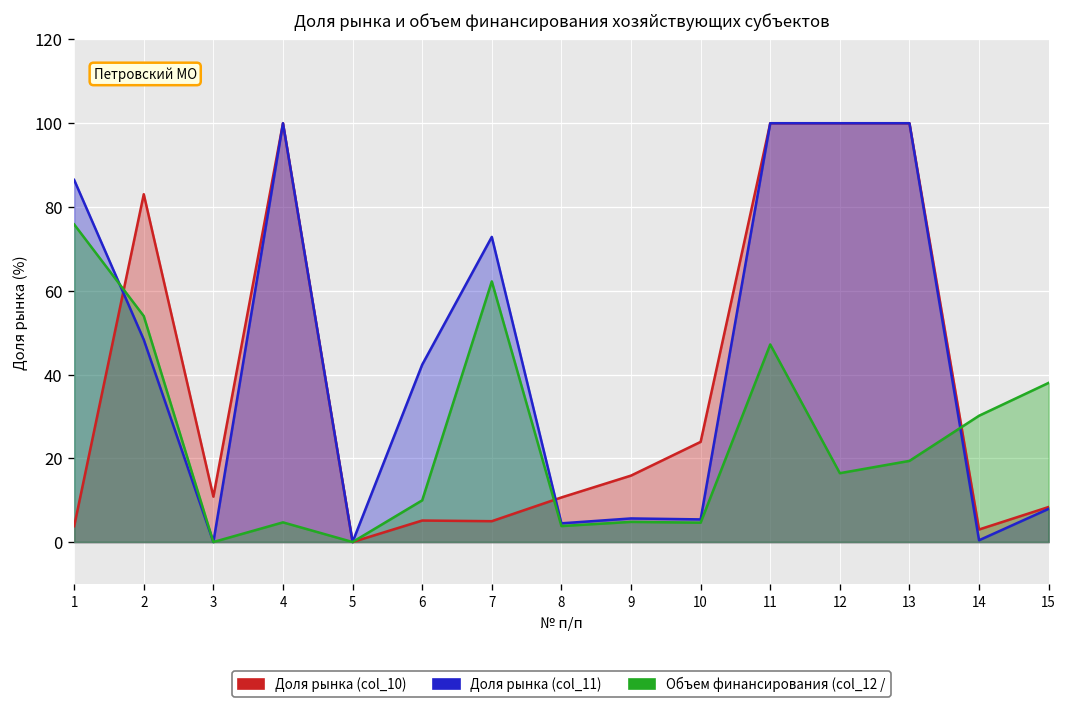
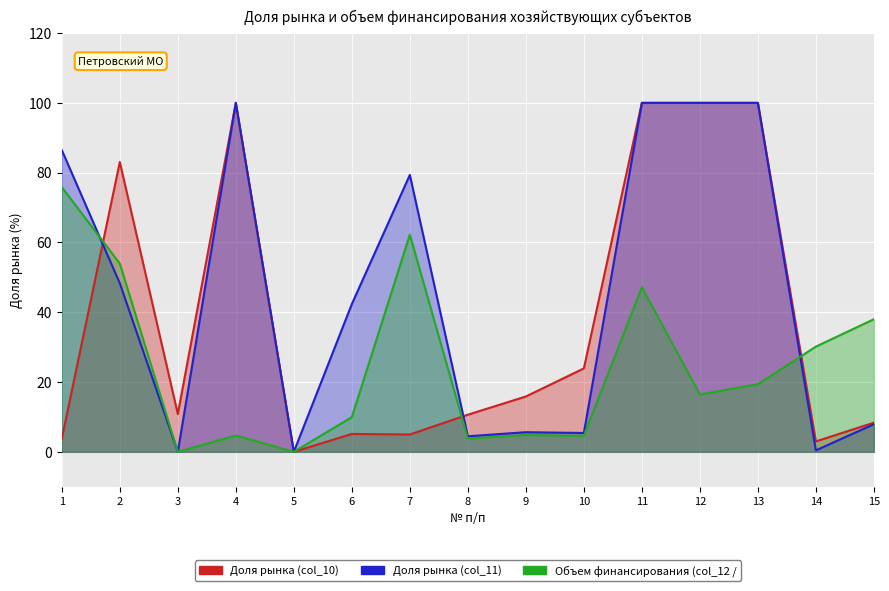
  {
    "Доля рынка (col_10)": {
      "1": 4,
      "2": 83,
      "3": 11,
      "6": 5,
      "7": 5,
      "8": 11,
      "9": 16,
      "10": 24,
      "14": 3
    },
    "Доля рынка (col_11)": {
      "1": 86,
      "2": 48,
      "6": 42,
-     "7": 73,
+     "7": 79,
      "9": 6,
      "10": 5,
      "14": 0
    }
  }
